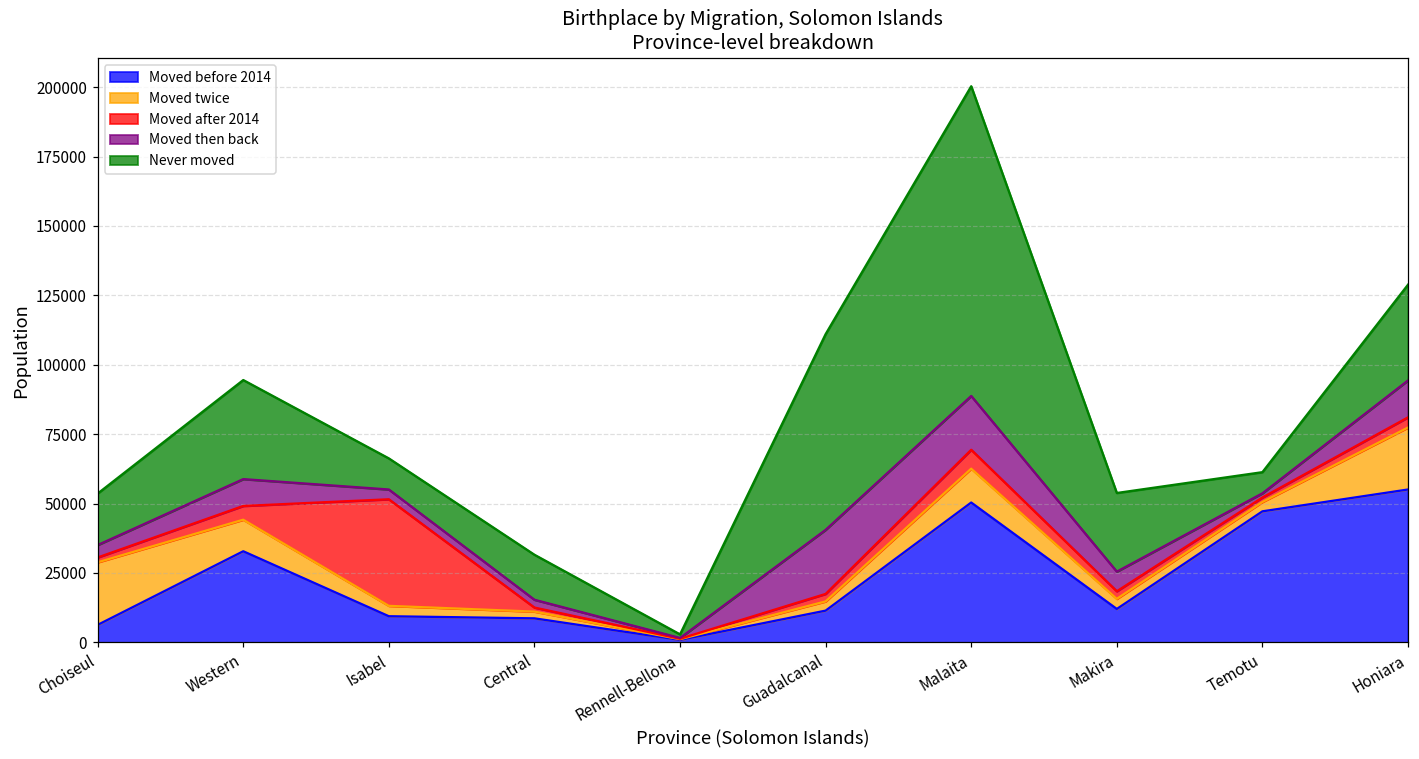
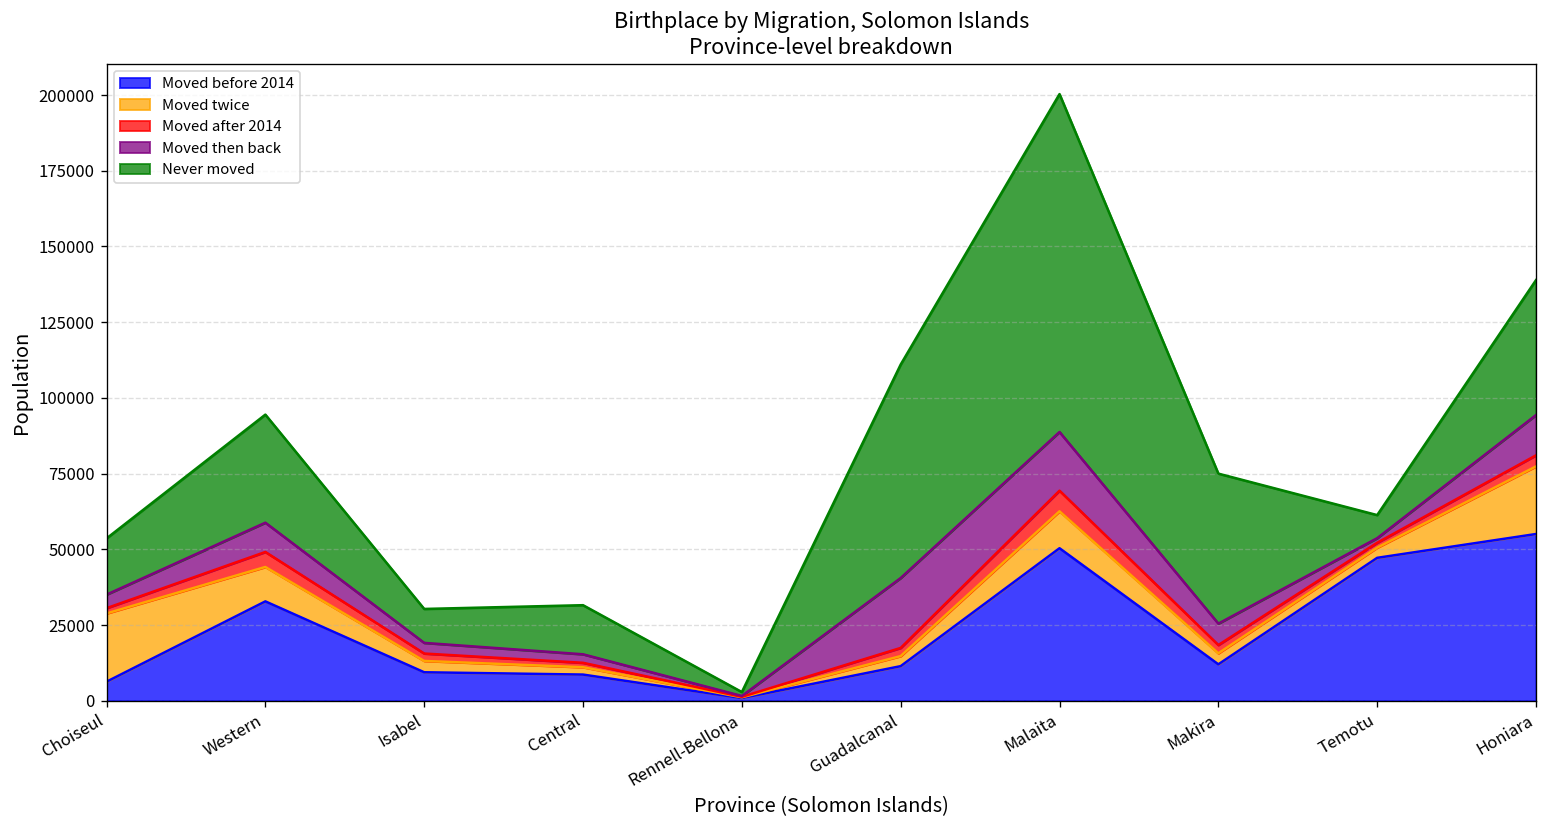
  {
    "Moved before 2014": {
      "Choiseul": 6000,
      "Western": 33000,
      "Isabel": 9000,
      "Central": 9000,
      "Guadalcanal": 11000,
      "Malaita": 50000,
      "Makira": 12000,
      "Temotu": 47000,
      "Honiara": 55000
    },
    "Moved twice": {
      "Choiseul": 23000,
      "Western": 11000,
      "Isabel": 4000,
      "Central": 2000,
      "Guadalcanal": 3000,
      "Malaita": 12000,
      "Makira": 4000,
      "Temotu": 3000,
      "Honiara": 22000
    },
    "Moved after 2014": {
      "Choiseul": 2000,
      "Western": 5000,
-     "Isabel": 38000,
+     "Isabel": 2000,
      "Central": 1000,
      "Guadalcanal": 3000,
      "Malaita": 7000,
      "Makira": 3000,
      "Temotu": 2000,
      "Honiara": 4000
    },
    "Moved then back": {
      "Choiseul": 4000,
      "Western": 10000,
      "Isabel": 4000,
      "Central": 3000,
      "Guadalcanal": 23000,
      "Malaita": 19000,
      "Makira": 7000,
      "Temotu": 2000,
      "Honiara": 13000
    },
    "Never moved": {
      "Choiseul": 19000,
      "Western": 36000,
      "Isabel": 11000,
      "Central": 16000,
      "Rennell-Bellona": 1000,
      "Guadalcanal": 70000,
      "Malaita": 112000,
-     "Makira": 28000,
+     "Makira": 50000,
      "Temotu": 8000,
-     "Honiara": 34000
+     "Honiara": 45000
    }
  }
